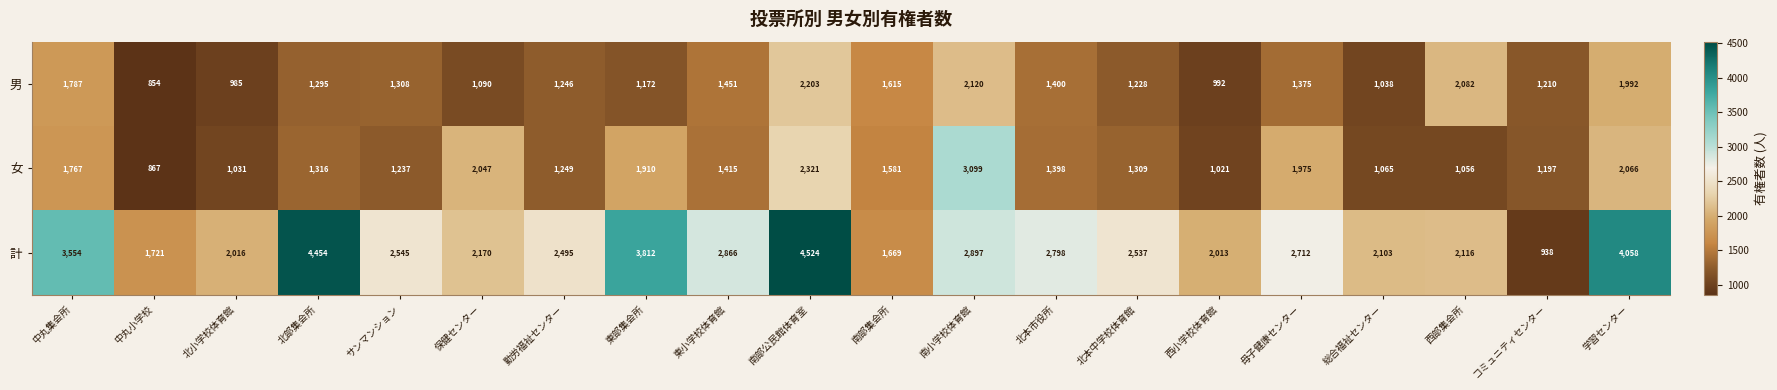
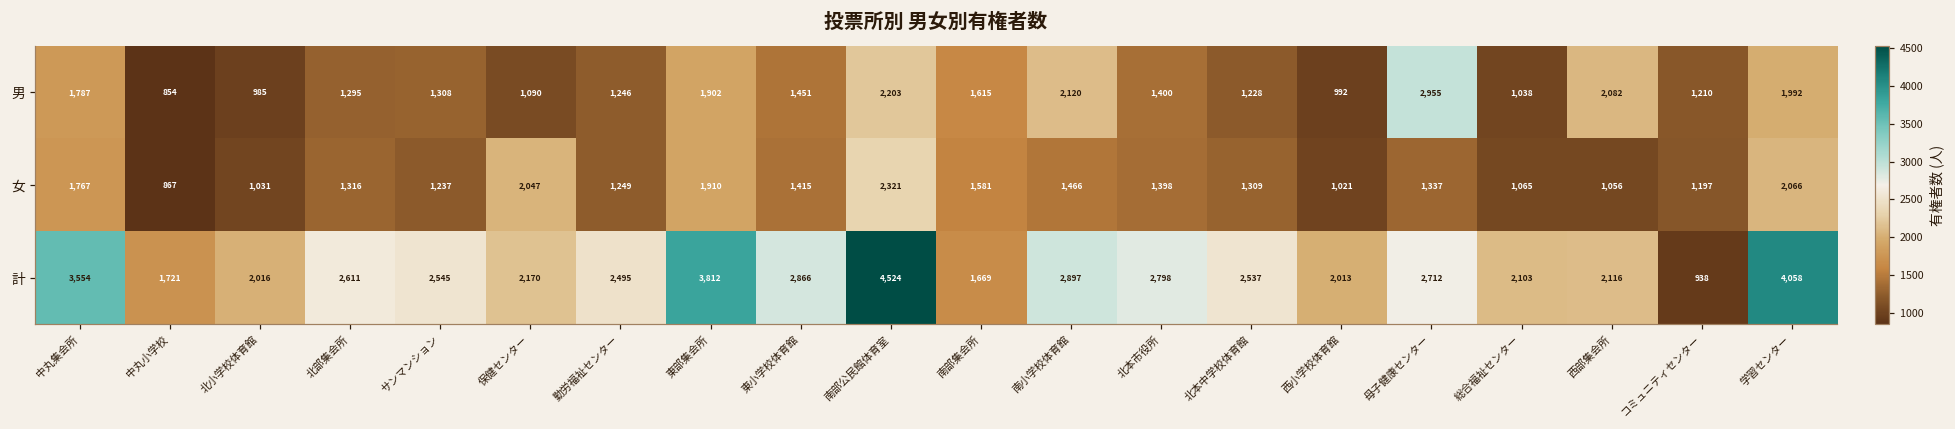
  {
    "男": {
      "中丸集会所": "1,787",
      "中丸小学校": "854",
      "北小学校体育館": "985",
      "北部集会所": "1,295",
      "サンマンション": "1,308",
      "保健センター": "1,090",
      "勤労福祉センター": "1,246",
-     "東部集会所": "1,172",
+     "東部集会所": "1,902",
      "東小学校体育館": "1,451",
      "南部公民館体育室": "2,203",
      "南部集会所": "1,615",
      "南小学校体育館": "2,120",
      "北本市役所": "1,400",
      "北本中学校体育館": "1,228",
      "西小学校体育館": "992",
-     "母子健康センター": "1,375",
+     "母子健康センター": "2,955",
      "総合福祉センター": "1,038",
      "西部集会所": "2,082",
      "コミュニティセンター": "1,210",
      "学習センター": "1,992"
    },
    "女": {
      "中丸集会所": "1,767",
      "中丸小学校": "867",
      "北小学校体育館": "1,031",
      "北部集会所": "1,316",
      "サンマンション": "1,237",
      "保健センター": "2,047",
      "勤労福祉センター": "1,249",
      "東部集会所": "1,910",
      "東小学校体育館": "1,415",
      "南部公民館体育室": "2,321",
      "南部集会所": "1,581",
-     "南小学校体育館": "3,099",
+     "南小学校体育館": "1,466",
      "北本市役所": "1,398",
      "北本中学校体育館": "1,309",
      "西小学校体育館": "1,021",
-     "母子健康センター": "1,975",
+     "母子健康センター": "1,337",
      "総合福祉センター": "1,065",
      "西部集会所": "1,056",
      "コミュニティセンター": "1,197",
      "学習センター": "2,066"
    },
    "計": {
      "中丸集会所": "3,554",
      "中丸小学校": "1,721",
      "北小学校体育館": "2,016",
-     "北部集会所": "4,454",
+     "北部集会所": "2,611",
      "サンマンション": "2,545",
      "保健センター": "2,170",
      "勤労福祉センター": "2,495",
      "東部集会所": "3,812",
      "東小学校体育館": "2,866",
      "南部公民館体育室": "4,524",
      "南部集会所": "1,669",
      "南小学校体育館": "2,897",
      "北本市役所": "2,798",
      "北本中学校体育館": "2,537",
      "西小学校体育館": "2,013",
      "母子健康センター": "2,712",
      "総合福祉センター": "2,103",
      "西部集会所": "2,116",
      "コミュニティセンター": "938",
      "学習センター": "4,058"
    }
  }
